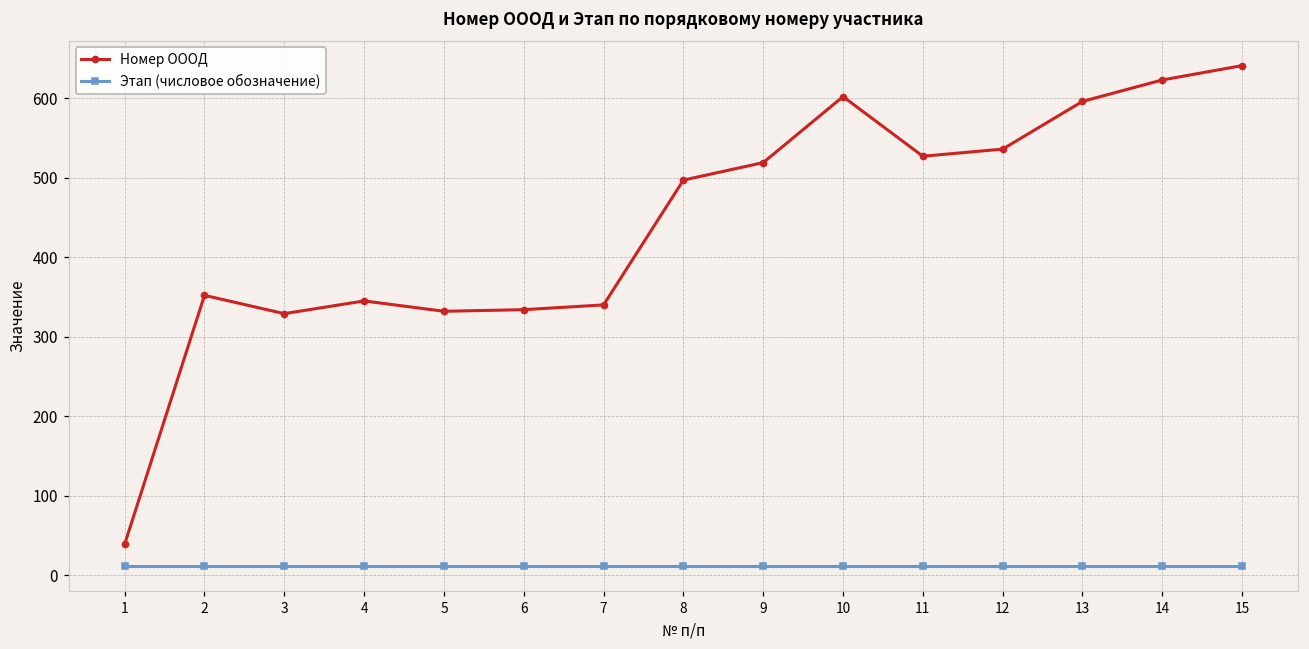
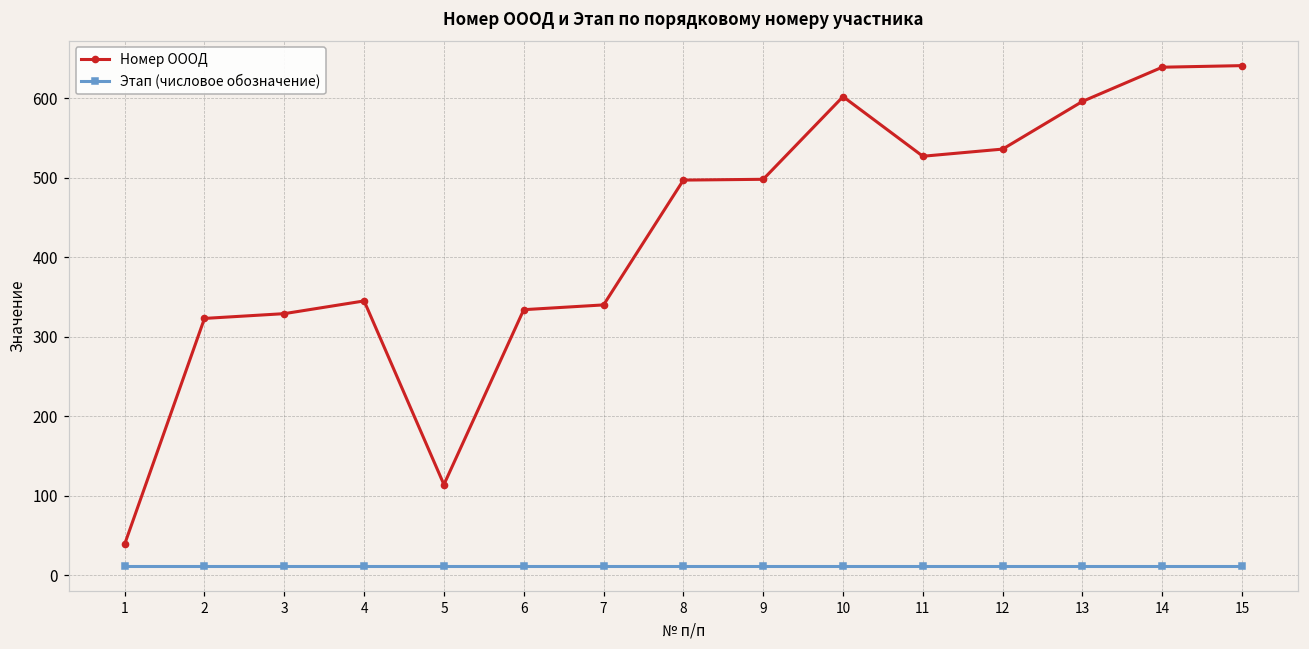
  {
    "Номер ОООД": {
      "1": 40,
-     "2": 350,
+     "2": 320,
      "3": 330,
      "4": 350,
-     "5": 330,
+     "5": 110,
      "6": 330,
      "7": 340,
      "8": 500,
-     "9": 520,
+     "9": 500,
      "10": 600,
      "11": 530,
      "12": 540,
      "13": 600,
-     "14": 620,
+     "14": 640,
      "15": 640
    },
    "Этап (числовое обозначение)": {
      "1": 10,
      "2": 10,
      "3": 10,
      "4": 10,
      "5": 10,
      "6": 10,
      "7": 10,
      "8": 10,
      "9": 10,
      "10": 10,
      "11": 10,
      "12": 10,
      "13": 10,
      "14": 10,
      "15": 10
    }
  }
